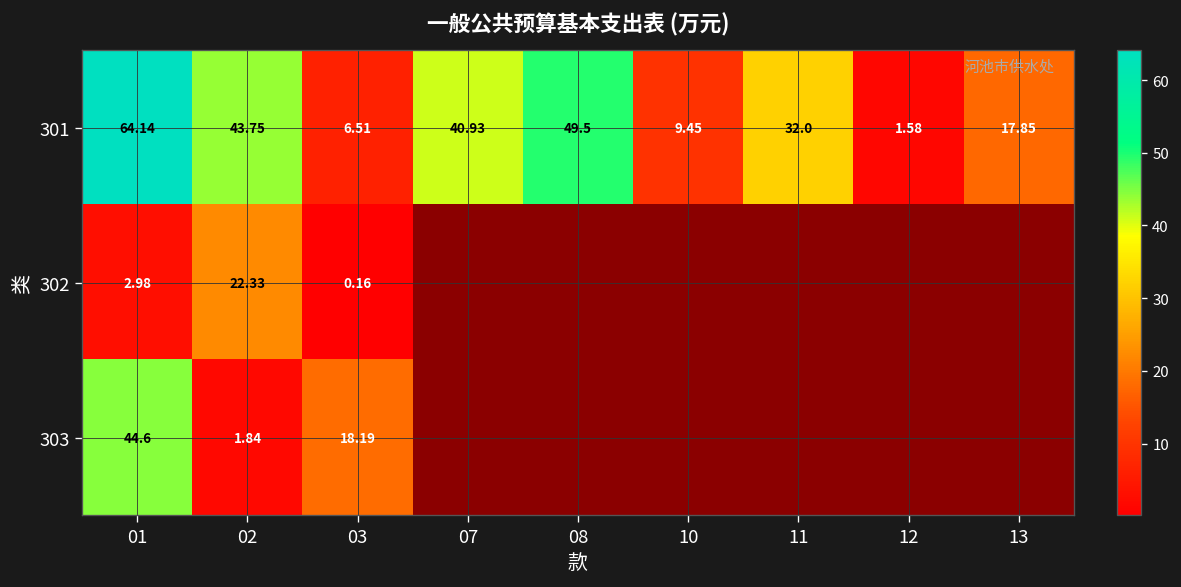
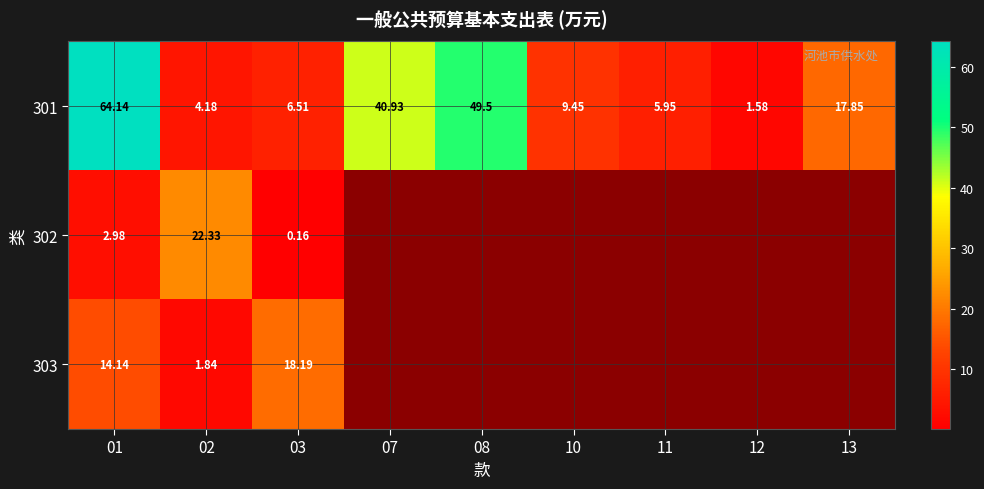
  {
    "301": {
      "01": 64.14,
-     "02": 43.75,
+     "02": 4.18,
      "03": 6.51,
      "07": 40.93,
      "08": 49.5,
      "10": 9.45,
-     "11": 32.0,
+     "11": 5.95,
      "12": 1.58
    },
    "302": {
      "01": 2.98,
      "02": 22.33,
      "03": 0.16
    },
    "303": {
-     "01": 44.6,
+     "01": 14.14,
      "02": 1.84,
      "03": 18.19
    }
  }
